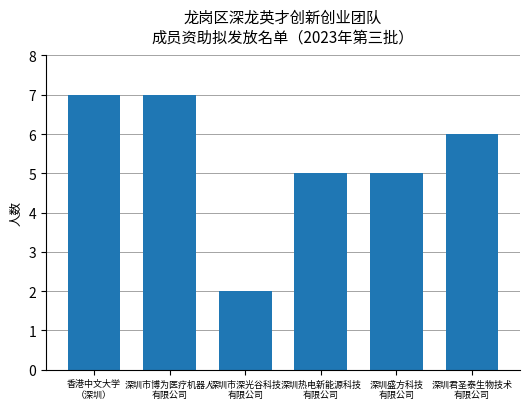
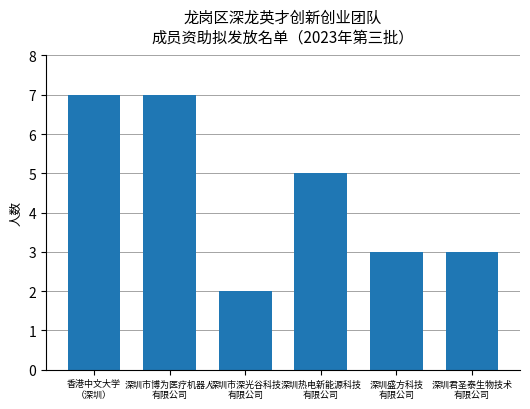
  {
    "香港中文大学 （深圳）": 7,
    "深圳市博为医疗机器人 有限公司": 7,
    "深圳市深光谷科技 有限公司": 2,
    "深圳热电新能源科技 有限公司": 5,
-   "深圳盛方科技 有限公司": 5,
-   "深圳君圣泰生物技术 有限公司": 6
+   "深圳盛方科技 有限公司": 3,
+   "深圳君圣泰生物技术 有限公司": 3
  }
